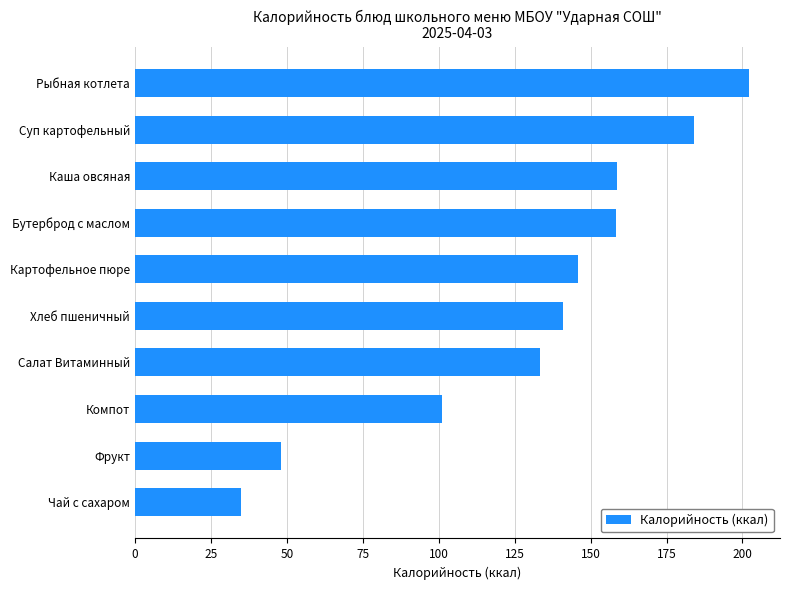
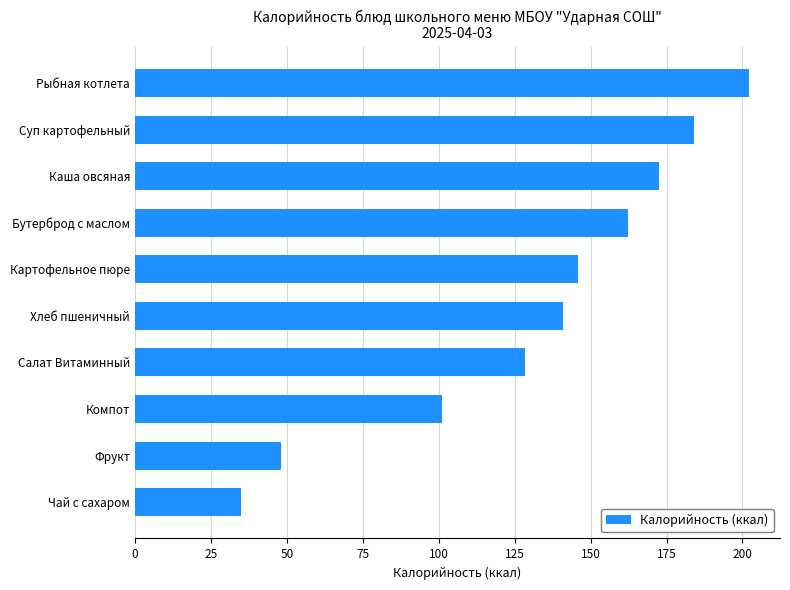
  {
    "Рыбная котлета": 202,
    "Суп картофельный": 184,
-   "Каша овсяная": 159,
-   "Бутерброд с маслом": 158,
+   "Каша овсяная": 173,
+   "Бутерброд с маслом": 162,
    "Картофельное пюре": 146,
    "Хлеб пшеничный": 141,
-   "Салат Витаминный": 133,
+   "Салат Витаминный": 128,
    "Компот": 101,
    "Фрукт": 48,
    "Чай с сахаром": 35
  }
